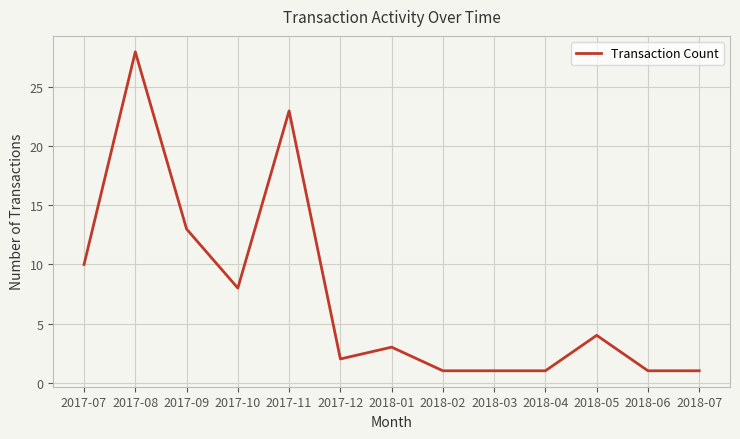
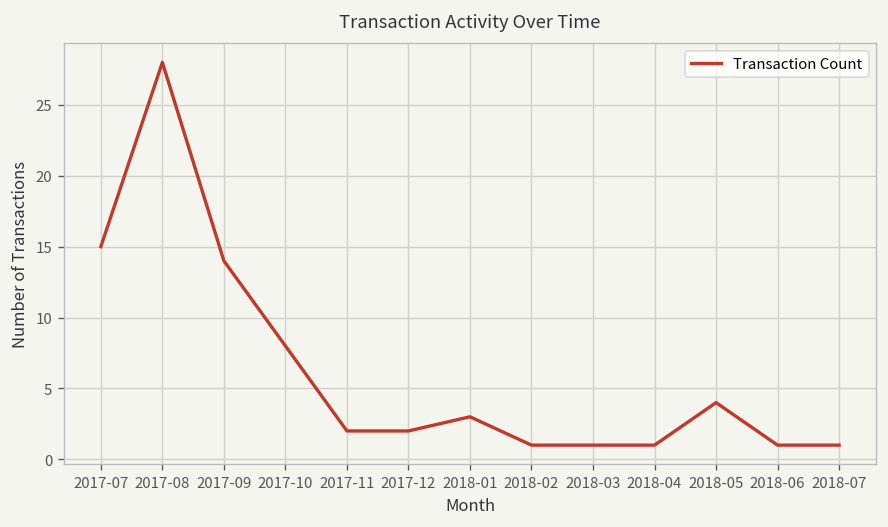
  {
-   "2017-07": 10,
+   "2017-07": 15,
    "2017-08": 28,
-   "2017-09": 13,
+   "2017-09": 14,
    "2017-10": 8,
-   "2017-11": 23,
+   "2017-11": 2,
    "2017-12": 2,
    "2018-01": 3,
    "2018-02": 1,
    "2018-03": 1,
    "2018-04": 1,
    "2018-05": 4,
    "2018-06": 1,
    "2018-07": 1
  }
